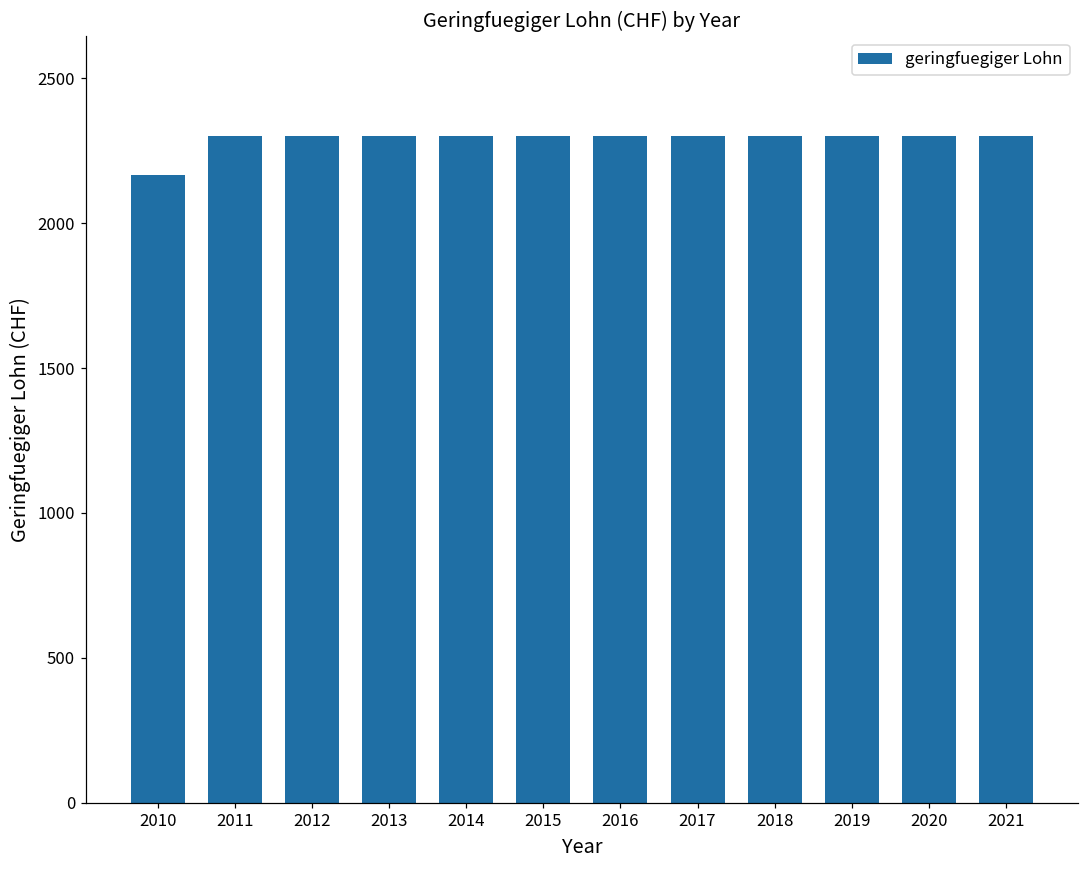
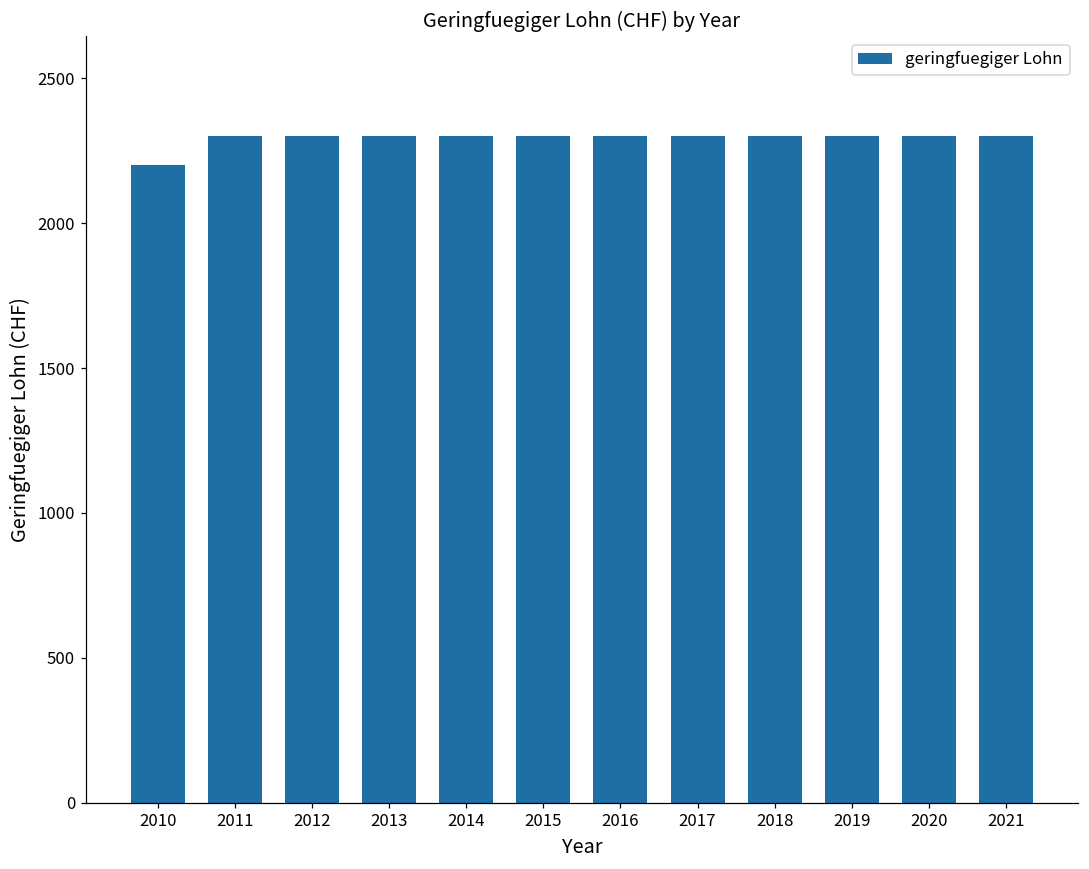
  {
-   "2010": 2170,
+   "2010": 2200,
    "2011": 2300,
    "2012": 2300,
    "2013": 2300,
    "2014": 2300,
    "2015": 2300,
    "2016": 2300,
    "2017": 2300,
    "2018": 2300,
    "2019": 2300,
    "2020": 2300,
    "2021": 2300
  }
